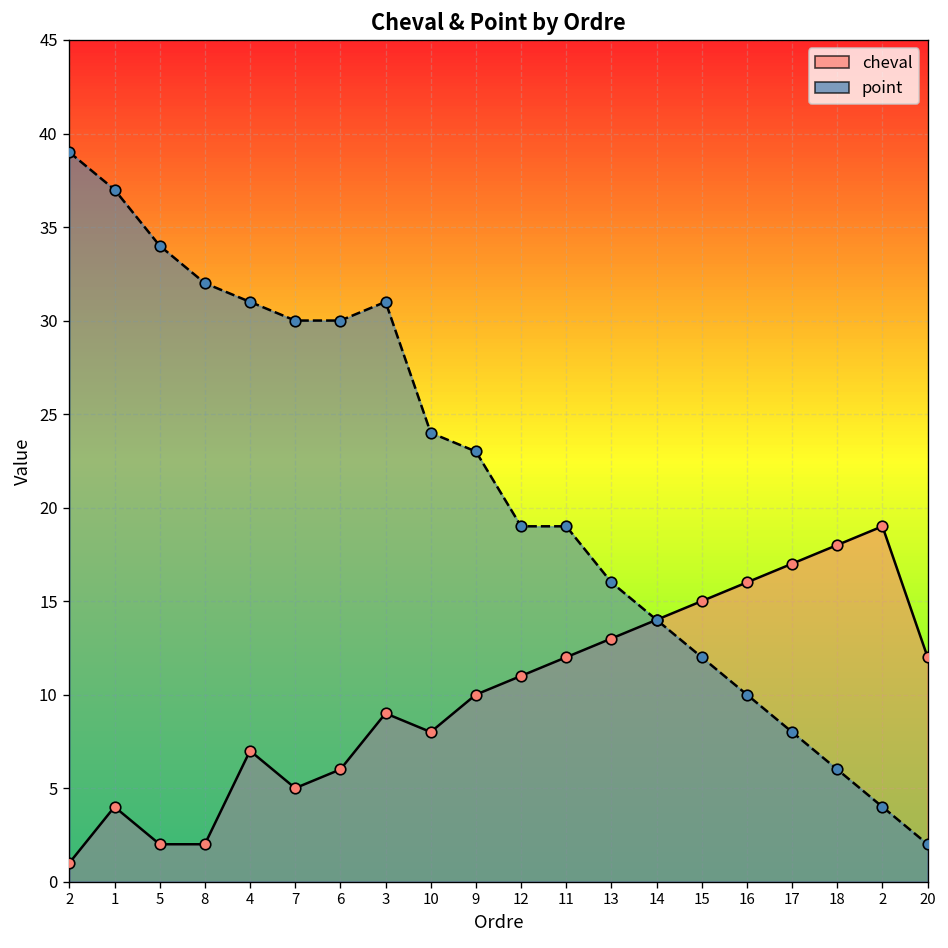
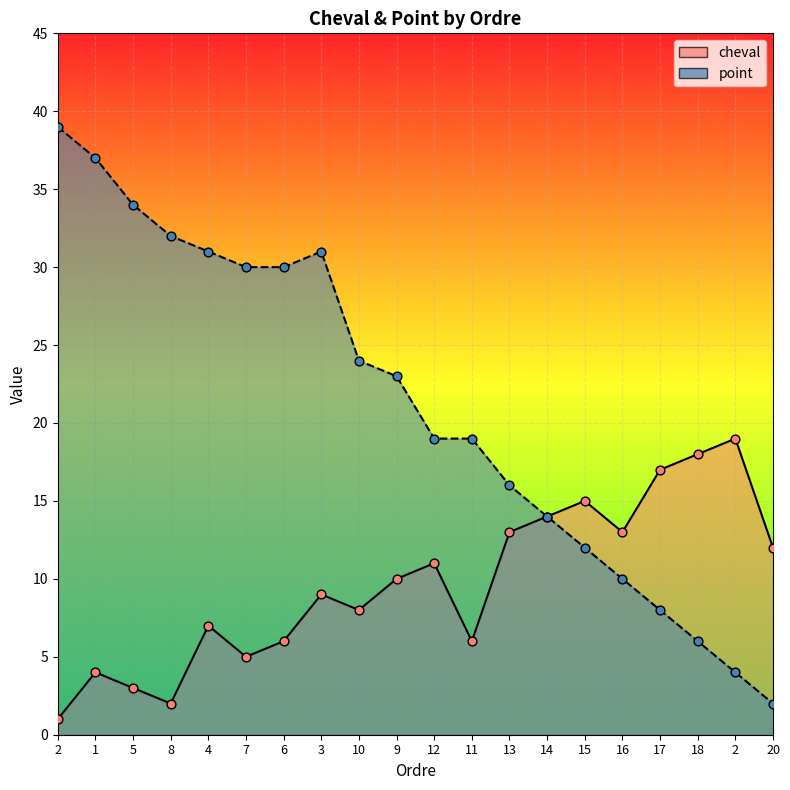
  {
    "cheval": {
      "1": 4,
-     "5": 2,
+     "5": 3,
      "8": 2,
      "4": 7,
      "7": 5,
      "6": 6,
      "3": 9,
      "10": 8,
      "9": 10,
      "12": 11,
-     "11": 12,
+     "11": 6,
      "13": 13,
      "15": 15,
-     "16": 16,
+     "16": 13,
      "17": 17,
      "18": 18,
      "20": 12
    },
    "point": {
      "1": 37,
      "5": 34,
      "8": 32,
      "4": 31,
      "7": 30,
      "6": 30,
      "3": 31,
      "10": 24,
      "9": 23,
      "12": 19,
      "11": 19,
      "13": 16,
      "15": 12,
      "16": 10,
      "17": 8,
      "18": 6,
      "20": 2
    }
  }
